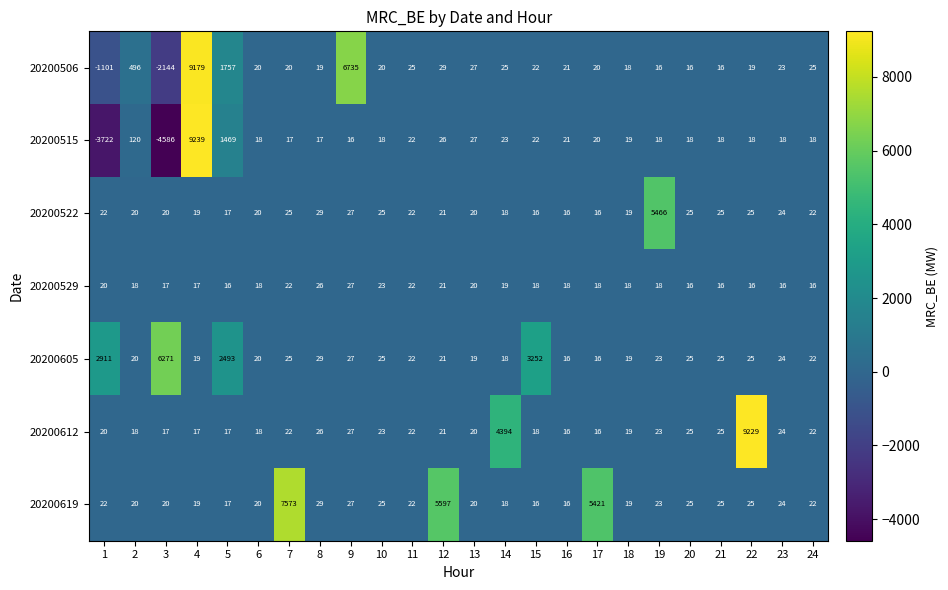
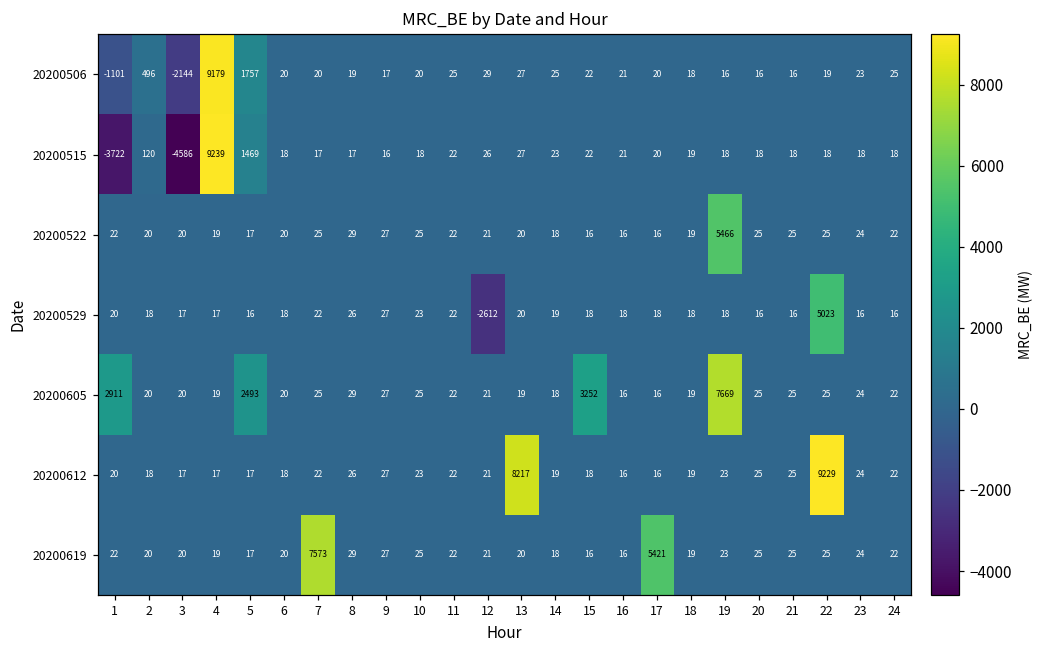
  {
    "20200506": {
      "1": -1101,
      "2": 496,
      "3": -2144,
      "4": 9179,
      "5": 1757,
      "6": 20,
      "7": 20,
      "8": 19,
-     "9": 6735,
+     "9": 17,
      "10": 20,
      "11": 25,
      "12": 29,
      "13": 27,
      "14": 25,
      "15": 22,
      "16": 21,
      "17": 20,
      "18": 18,
      "19": 16,
      "20": 16,
      "21": 16,
      "22": 19,
      "23": 23,
      "24": 25
    },
    "20200515": {
      "1": -3722,
      "2": 120,
      "3": -4586,
      "4": 9239,
      "5": 1469,
      "6": 18,
      "7": 17,
      "8": 17,
      "9": 16,
      "10": 18,
      "11": 22,
      "12": 26,
      "13": 27,
      "14": 23,
      "15": 22,
      "16": 21,
      "17": 20,
      "18": 19,
      "19": 18,
      "20": 18,
      "21": 18,
      "22": 18,
      "23": 18,
      "24": 18
    },
    "20200522": {
      "1": 22,
      "2": 20,
      "3": 20,
      "4": 19,
      "5": 17,
      "6": 20,
      "7": 25,
      "8": 29,
      "9": 27,
      "10": 25,
      "11": 22,
      "12": 21,
      "13": 20,
      "14": 18,
      "15": 16,
      "16": 16,
      "17": 16,
      "18": 19,
      "19": 5466,
      "20": 25,
      "21": 25,
      "22": 25,
      "23": 24,
      "24": 22
    },
    "20200529": {
      "1": 20,
      "2": 18,
      "3": 17,
      "4": 17,
      "5": 16,
      "6": 18,
      "7": 22,
      "8": 26,
      "9": 27,
      "10": 23,
      "11": 22,
-     "12": 21,
+     "12": -2612,
      "13": 20,
      "14": 19,
      "15": 18,
      "16": 18,
      "17": 18,
      "18": 18,
      "19": 18,
      "20": 16,
      "21": 16,
-     "22": 16,
+     "22": 5023,
      "23": 16,
      "24": 16
    },
    "20200605": {
      "1": 2911,
      "2": 20,
-     "3": 6271,
+     "3": 20,
      "4": 19,
      "5": 2493,
      "6": 20,
      "7": 25,
      "8": 29,
      "9": 27,
      "10": 25,
      "11": 22,
      "12": 21,
      "13": 19,
      "14": 18,
      "15": 3252,
      "16": 16,
      "17": 16,
      "18": 19,
-     "19": 23,
+     "19": 7669,
      "20": 25,
      "21": 25,
      "22": 25,
      "23": 24,
      "24": 22
    },
    "20200612": {
      "1": 20,
      "2": 18,
      "3": 17,
      "4": 17,
      "5": 17,
      "6": 18,
      "7": 22,
      "8": 26,
      "9": 27,
      "10": 23,
      "11": 22,
      "12": 21,
-     "13": 20,
-     "14": 4394,
+     "13": 8217,
+     "14": 19,
      "15": 18,
      "16": 16,
      "17": 16,
      "18": 19,
      "19": 23,
      "20": 25,
      "21": 25,
      "22": 9229,
      "23": 24,
      "24": 22
    },
    "20200619": {
      "1": 22,
      "2": 20,
      "3": 20,
      "4": 19,
      "5": 17,
      "6": 20,
      "7": 7573,
      "8": 29,
      "9": 27,
      "10": 25,
      "11": 22,
-     "12": 5597,
+     "12": 21,
      "13": 20,
      "14": 18,
      "15": 16,
      "16": 16,
      "17": 5421,
      "18": 19,
      "19": 23,
      "20": 25,
      "21": 25,
      "22": 25,
      "23": 24,
      "24": 22
    }
  }
